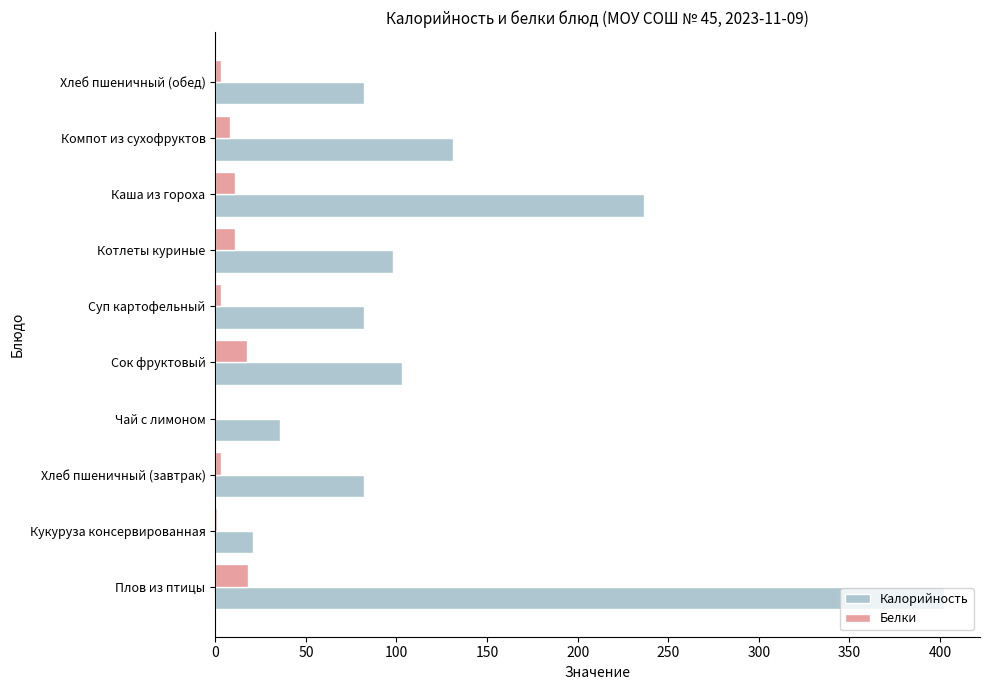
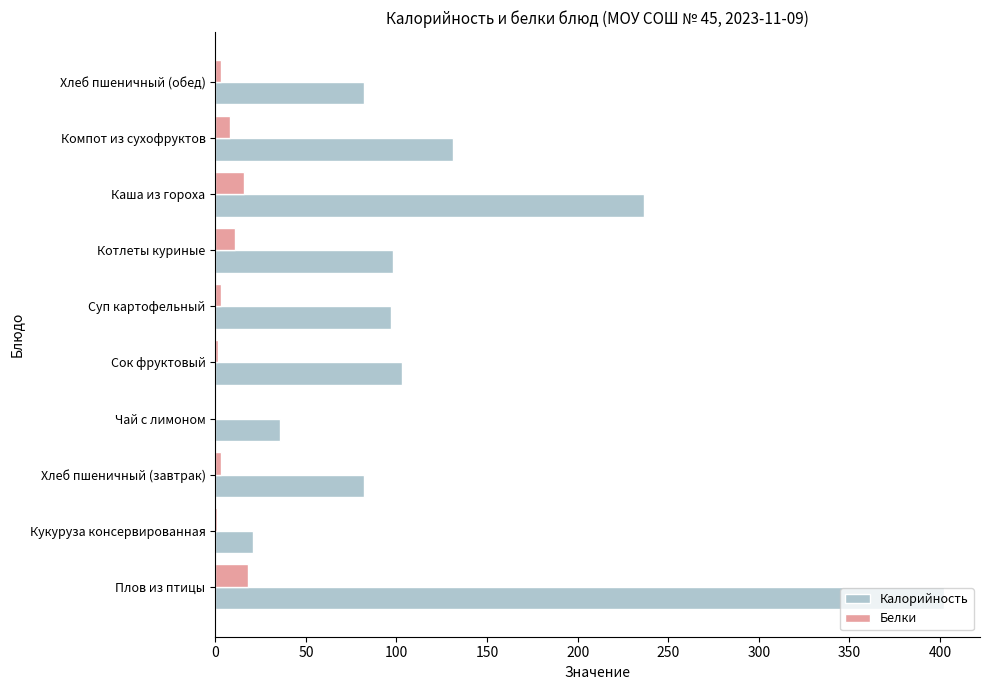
  {
    "Калорийность": {
      "Хлеб пшеничный (обед)": 82,
      "Компот из сухофруктов": 131,
      "Каша из гороха": 236,
      "Котлеты куриные": 98,
-     "Суп картофельный": 82,
+     "Суп картофельный": 97,
      "Сок фруктовый": 103,
      "Чай с лимоном": 36,
      "Хлеб пшеничный (завтрак)": 82,
      "Кукуруза консервированная": 21
    },
    "Белки": {
      "Хлеб пшеничный (обед)": 3,
      "Компот из сухофруктов": 8,
-     "Каша из гороха": 11,
+     "Каша из гороха": 16,
      "Котлеты куриные": 11,
      "Суп картофельный": 3,
-     "Сок фруктовый": 18,
+     "Сок фруктовый": 1,
      "Хлеб пшеничный (завтрак)": 3,
      "Плов из птицы": 18
    }
  }
